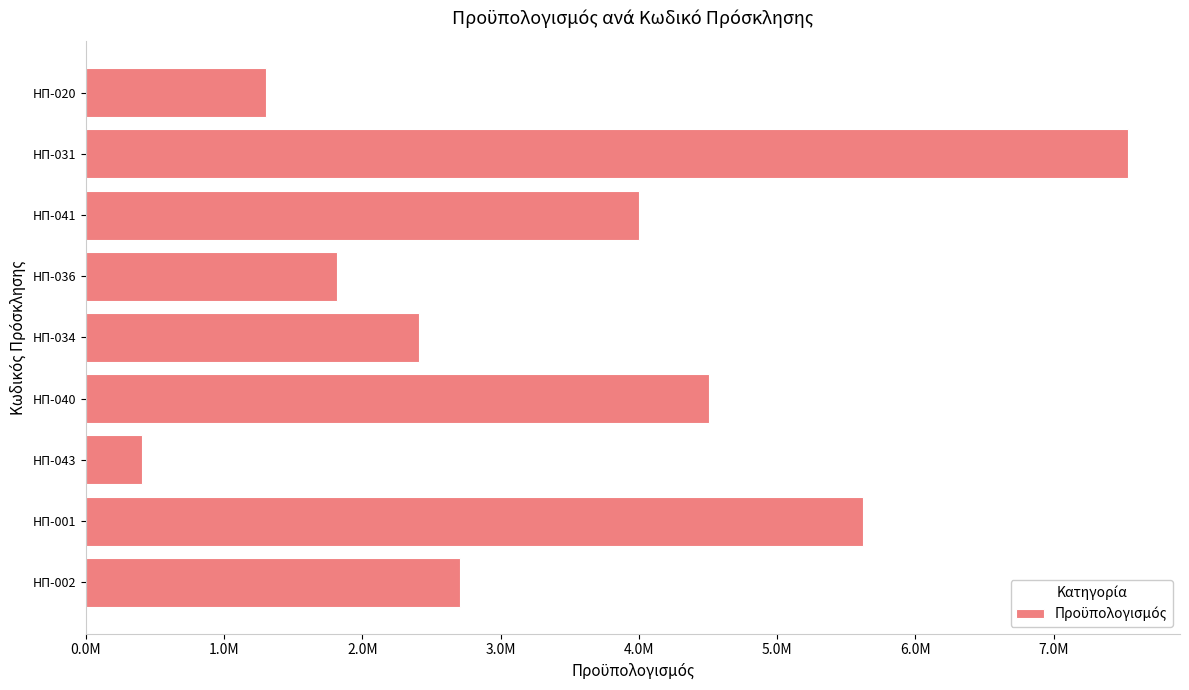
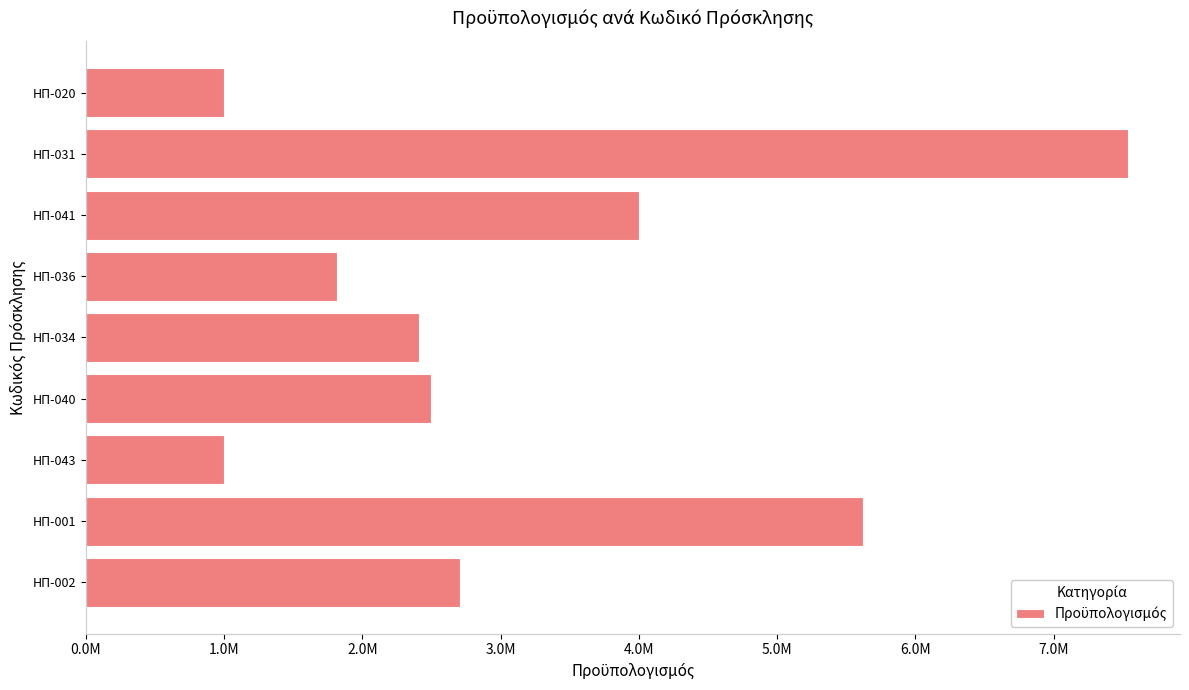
  {
-   "ΗΠ-020": 1300000,
+   "ΗΠ-020": 1000000,
    "ΗΠ-031": 7540000,
    "ΗΠ-041": 4000000,
    "ΗΠ-036": 1820000,
    "ΗΠ-034": 2410000,
-   "ΗΠ-040": 4510000,
-   "ΗΠ-043": 410000,
+   "ΗΠ-040": 2500000,
+   "ΗΠ-043": 1000000,
    "ΗΠ-001": 5620000,
    "ΗΠ-002": 2700000
  }
